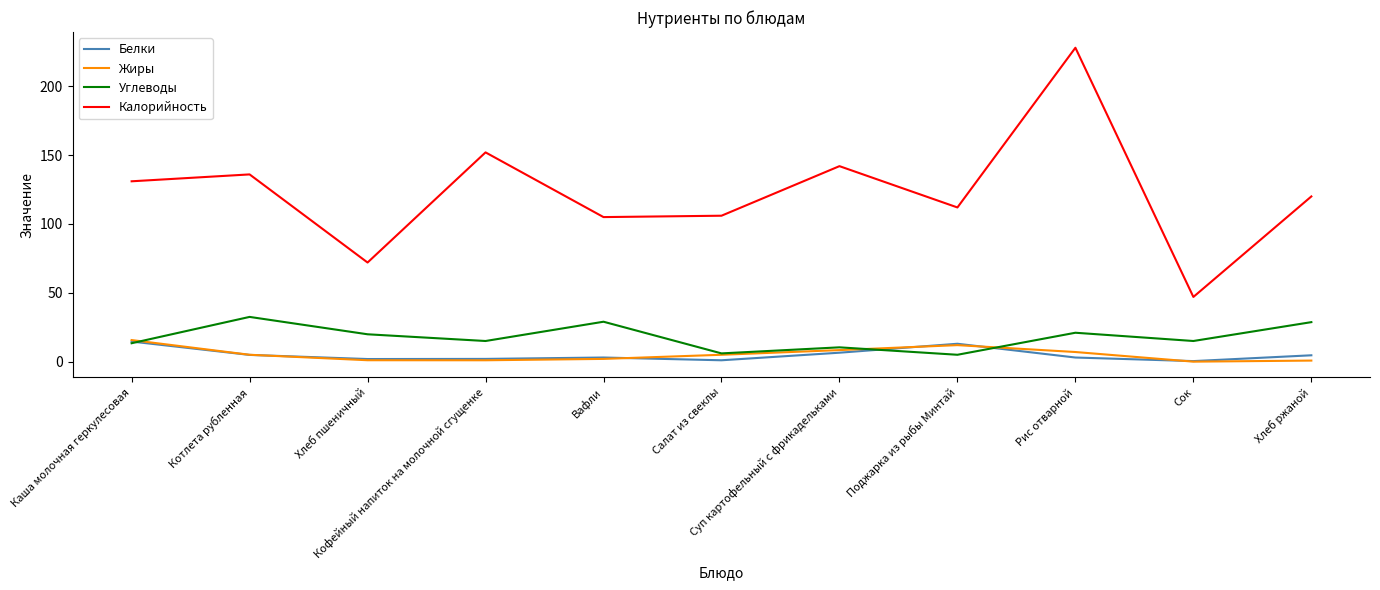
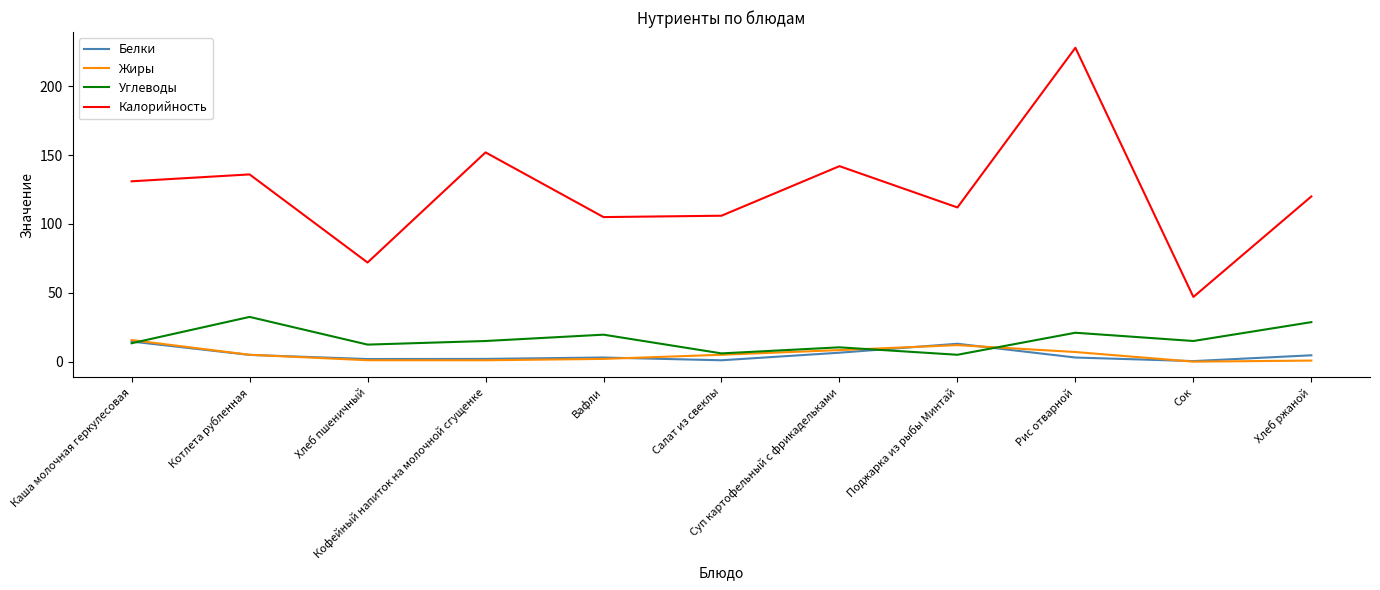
  {
    "Белки": {
      "Салат из свеклы": 1,
      "Суп картофельный с фрикадельками": 7,
      "Рис отварной": 3,
      "Хлеб ржаной": 5
    },
    "Жиры": {
      "Суп картофельный с фрикадельками": 8,
      "Рис отварной": 7,
      "Хлеб ржаной": 1
    },
    "Углеводы": {
      "Котлета рубленная": 33,
-     "Хлеб пшеничный": 20,
+     "Хлеб пшеничный": 12,
      "Кофейный напиток на молочной сгущенке": 15,
-     "Вафли": 29,
+     "Вафли": 20,
      "Суп картофельный с фрикадельками": 10,
      "Поджарка из рыбы Минтай": 5,
      "Рис отварной": 21,
      "Сок": 15,
      "Хлеб ржаной": 29
    },
    "Калорийность": {
      "Каша молочная геркулесовая": 131,
      "Котлета рубленная": 136,
      "Хлеб пшеничный": 72,
      "Кофейный напиток на молочной сгущенке": 152,
      "Вафли": 105,
      "Салат из свеклы": 106,
      "Суп картофельный с фрикадельками": 142,
      "Поджарка из рыбы Минтай": 112,
      "Рис отварной": 228,
      "Сок": 47,
      "Хлеб ржаной": 120
    }
  }
